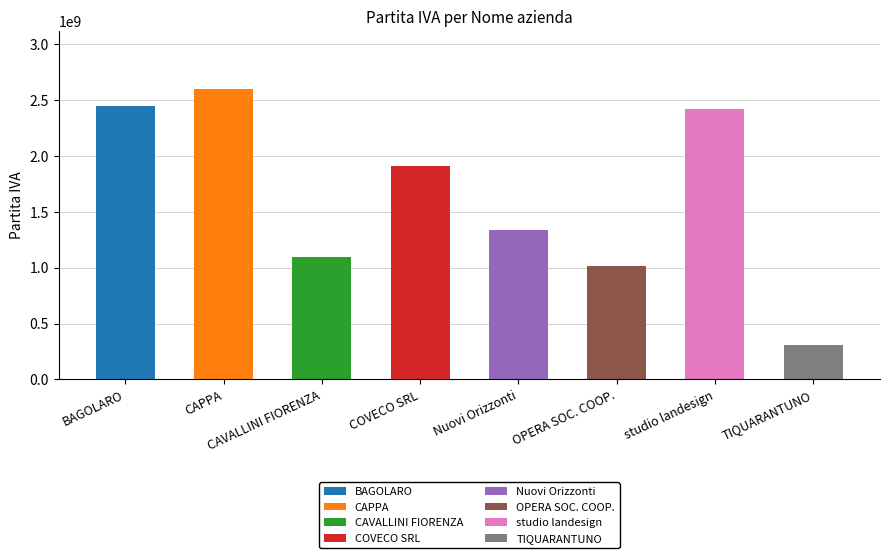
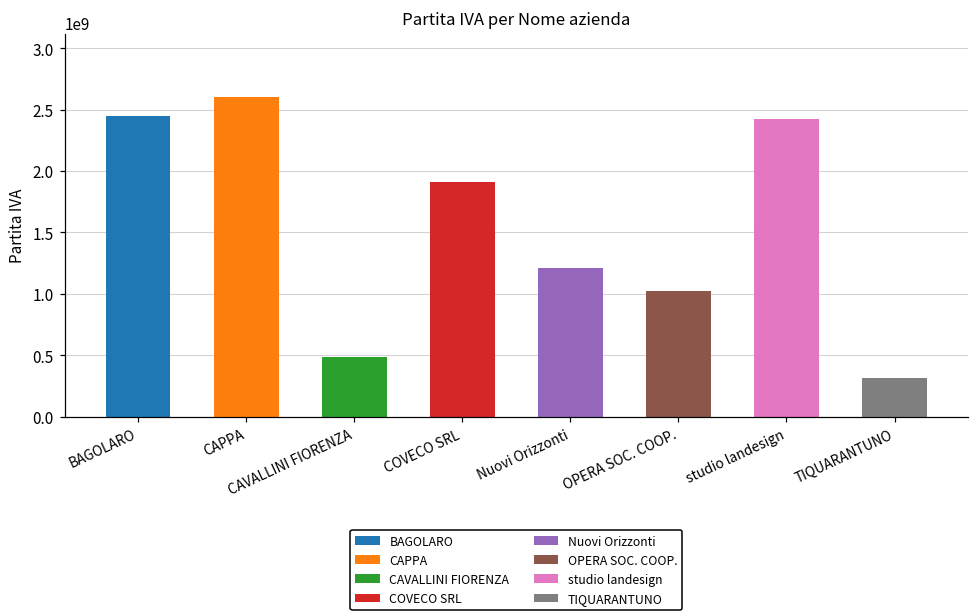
  {
    "BAGOLARO": 2450000000,
    "CAPPA": 2600000000,
-   "CAVALLINI FIORENZA": 1100000000,
+   "CAVALLINI FIORENZA": 490000000,
    "COVECO SRL": 1910000000,
-   "Nuovi Orizzonti": 1340000000,
+   "Nuovi Orizzonti": 1210000000,
    "OPERA SOC. COOP.": 1020000000,
    "studio landesign": 2420000000,
    "TIQUARANTUNO": 310000000
  }
